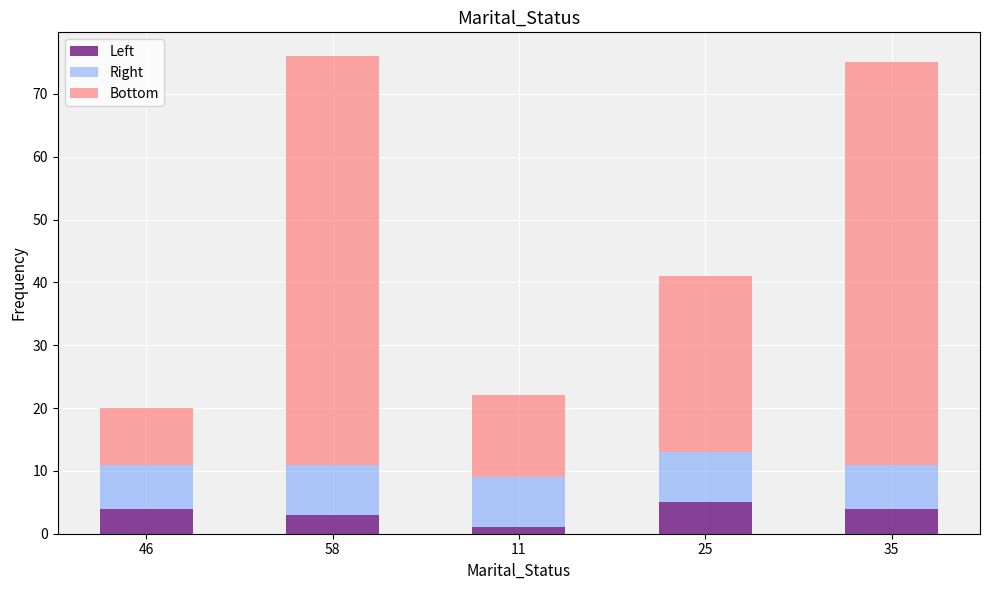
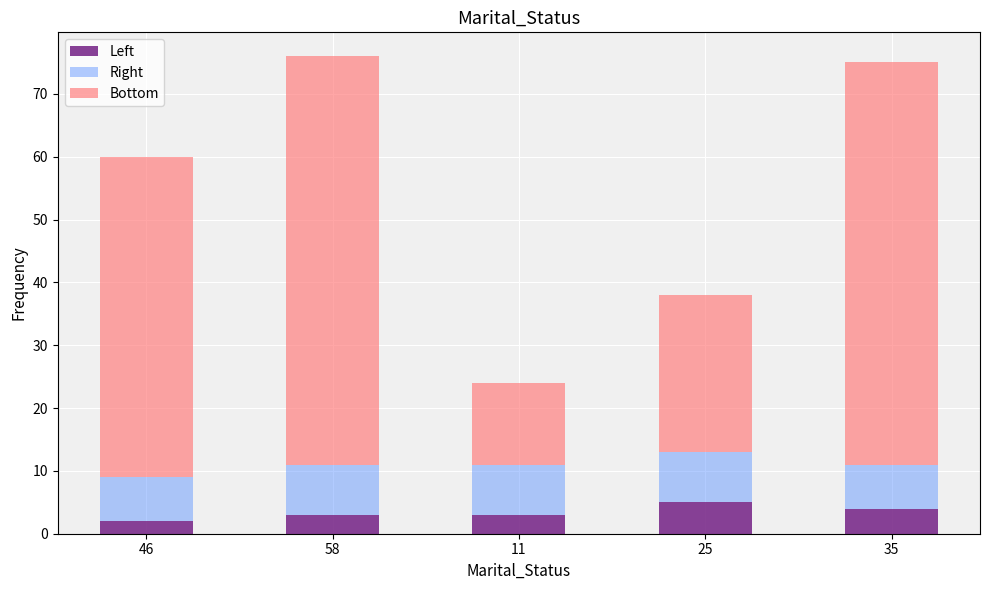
  {
    "Left": {
-     "46": 4,
+     "46": 2,
      "58": 3,
-     "11": 1,
+     "11": 3,
      "25": 5,
      "35": 4
    },
    "Right": {
      "46": 7,
      "58": 8,
      "11": 8,
      "25": 8,
      "35": 7
    },
    "Bottom": {
-     "46": 9,
+     "46": 51,
      "58": 65,
      "11": 13,
-     "25": 28,
+     "25": 25,
      "35": 64
    }
  }
